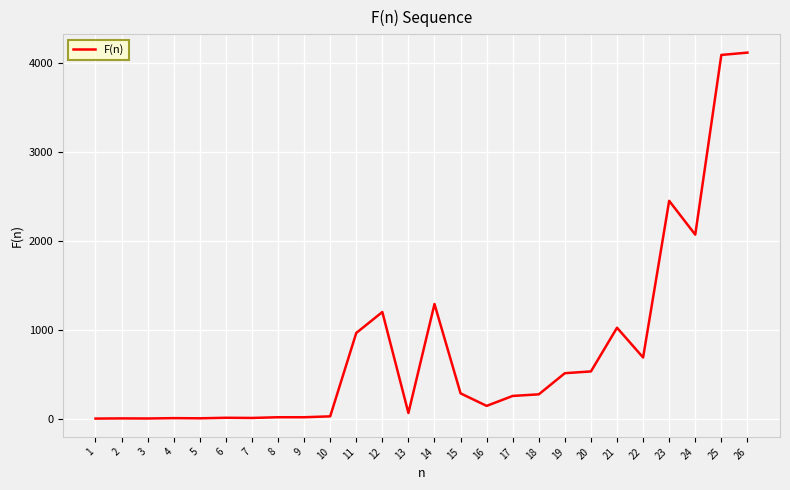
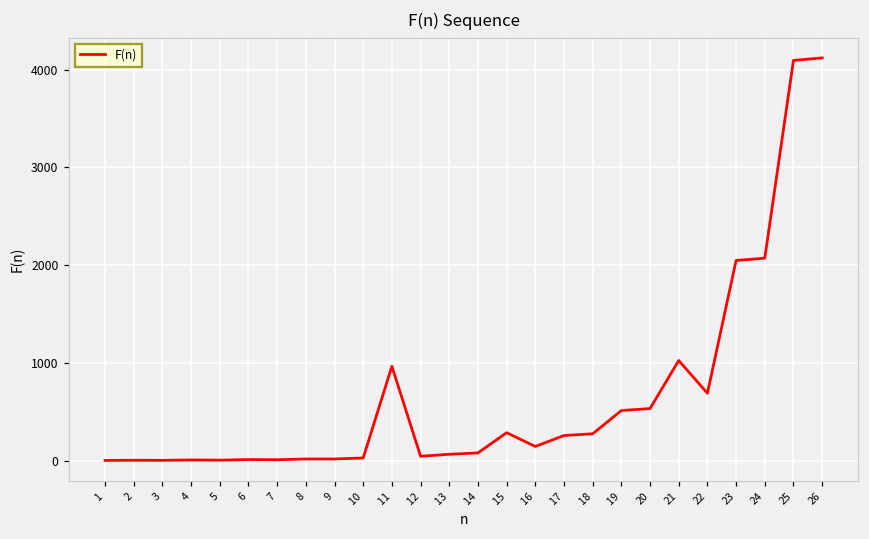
  {
    "1": 0,
    "2": 0,
    "3": 0,
    "4": 0,
    "5": 0,
    "6": 0,
    "7": 0,
    "8": 0,
    "9": 0,
    "10": 0,
    "11": 1000,
-   "12": 1200,
+   "12": 0,
    "13": 100,
-   "14": 1300,
+   "14": 100,
    "15": 300,
    "16": 100,
    "17": 300,
    "18": 300,
    "19": 500,
    "20": 500,
    "21": 1000,
    "22": 700,
-   "23": 2500,
+   "23": 2000,
    "24": 2100,
    "25": 4100,
    "26": 4100
  }
